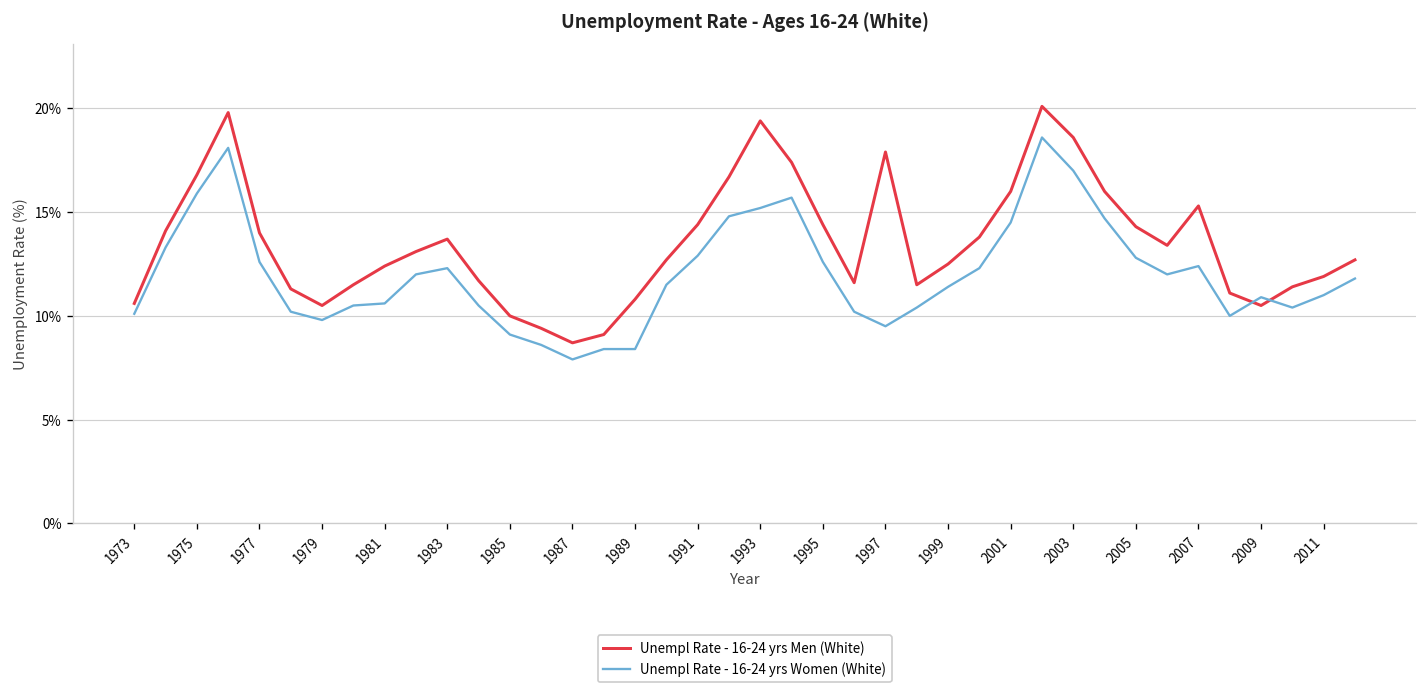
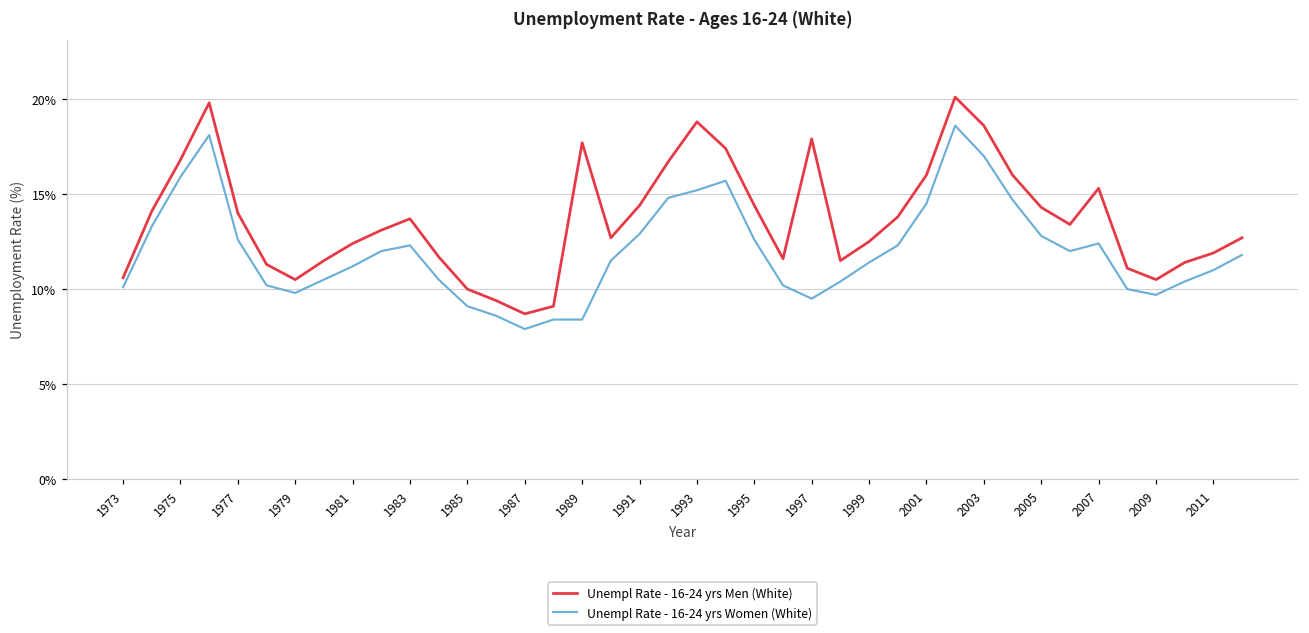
  {
    "Unempl Rate - 16-24 yrs Men (White)": {
      "1973": "10.6%",
      "1975": "16.8%",
      "1977": "14.0%",
      "1979": "10.5%",
      "1981": "12.4%",
      "1983": "13.7%",
      "1985": "10.0%",
      "1987": "8.7%",
-     "1989": "10.8%",
+     "1989": "17.7%",
      "1991": "14.4%",
-     "1993": "19.4%",
+     "1993": "18.8%",
      "1995": "14.4%",
      "1997": "17.9%",
      "1999": "12.5%",
      "2001": "16.0%",
      "2003": "18.6%",
      "2005": "14.3%",
      "2007": "15.3%",
      "2009": "10.5%",
      "2011": "11.9%"
    },
    "Unempl Rate - 16-24 yrs Women (White)": {
      "1973": "10.1%",
      "1975": "15.9%",
      "1977": "12.6%",
      "1979": "9.8%",
-     "1981": "10.6%",
+     "1981": "11.2%",
      "1983": "12.3%",
      "1985": "9.1%",
      "1987": "7.9%",
      "1989": "8.4%",
      "1991": "12.9%",
      "1993": "15.2%",
      "1995": "12.6%",
      "1997": "9.5%",
      "1999": "11.4%",
      "2001": "14.5%",
      "2003": "17.0%",
      "2005": "12.8%",
      "2007": "12.4%",
-     "2009": "10.9%",
+     "2009": "9.7%",
      "2011": "11.0%"
    }
  }
